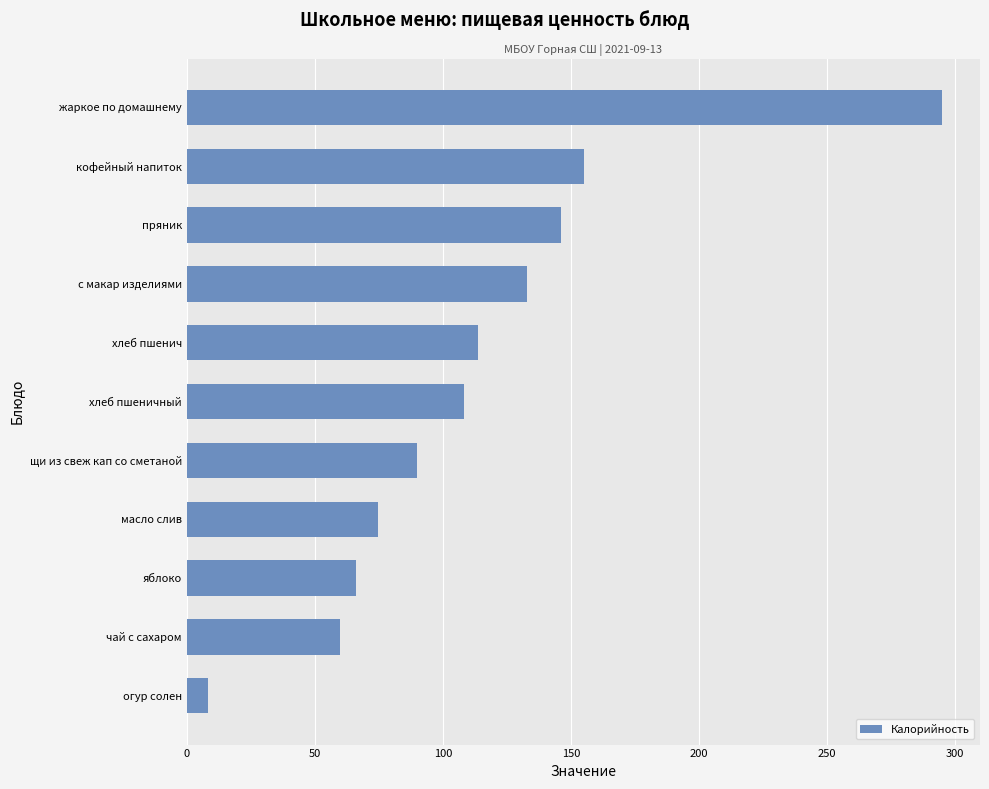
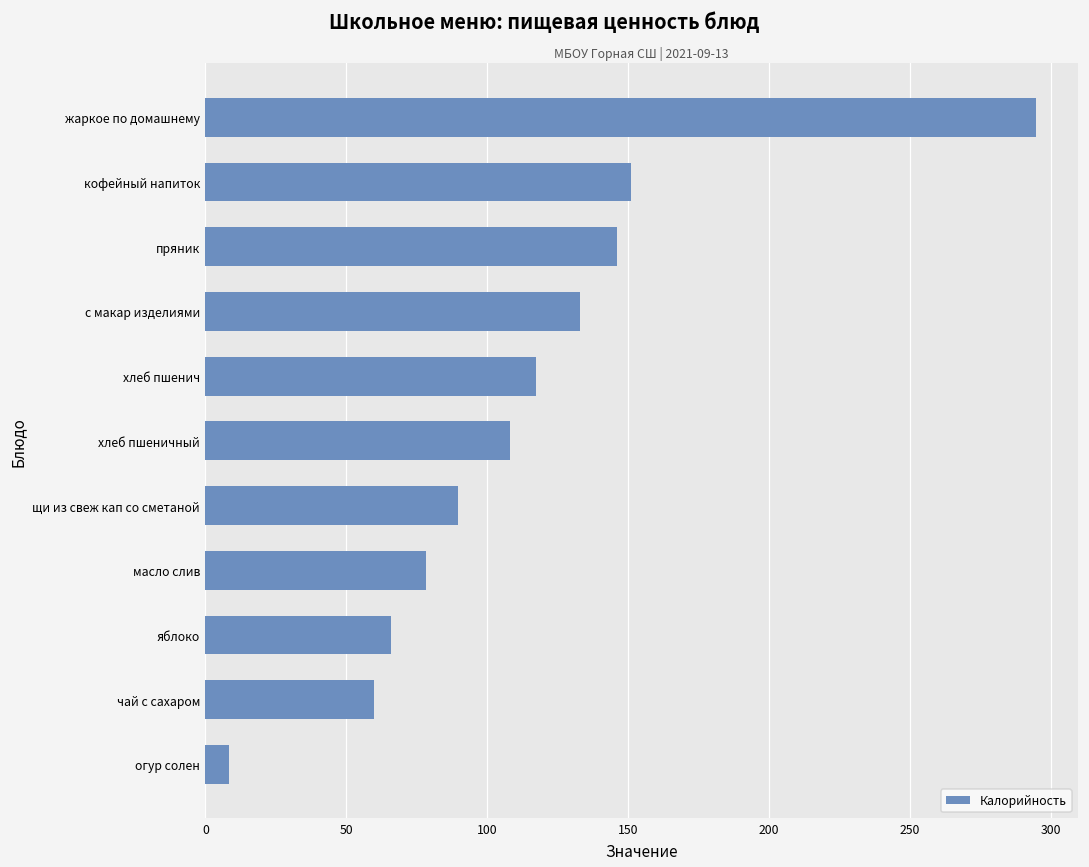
  {
    "жаркое по домашнему": 295,
-   "кофейный напиток": 155,
+   "кофейный напиток": 151,
    "пряник": 146,
    "с макар изделиями": 133,
-   "хлеб пшенич": 114,
+   "хлеб пшенич": 118,
    "хлеб пшеничный": 108,
    "щи из свеж кап со сметаной": 90,
-   "масло слив": 75,
+   "масло слив": 78,
    "яблоко": 66,
    "чай с сахаром": 60,
    "огур солен": 8
  }
